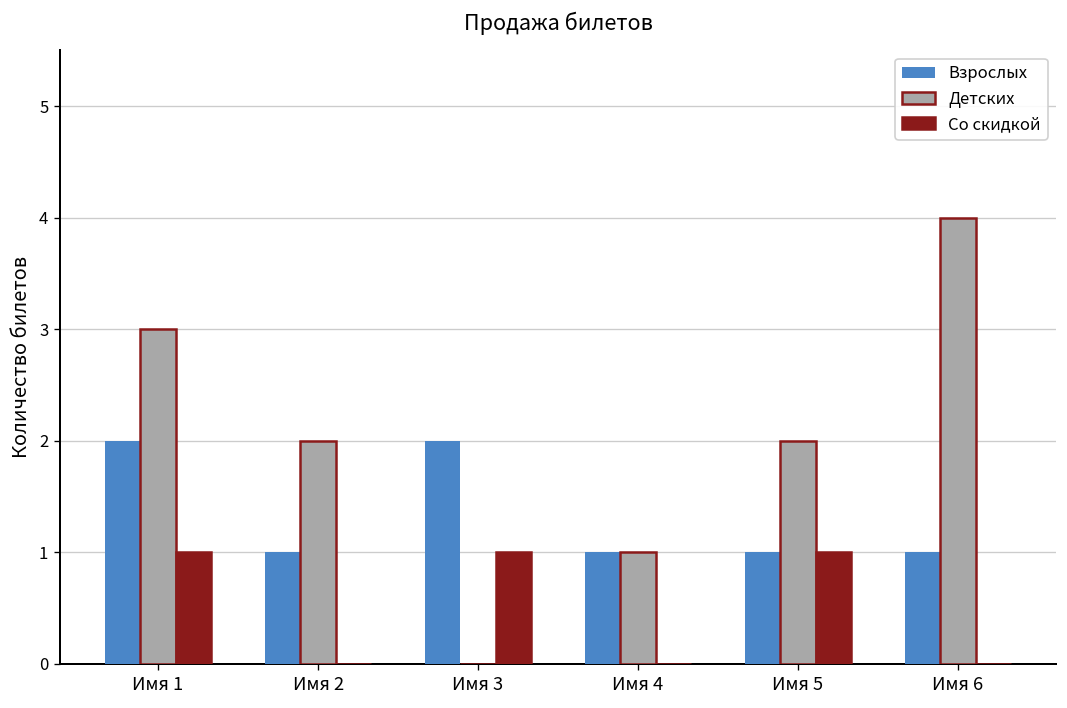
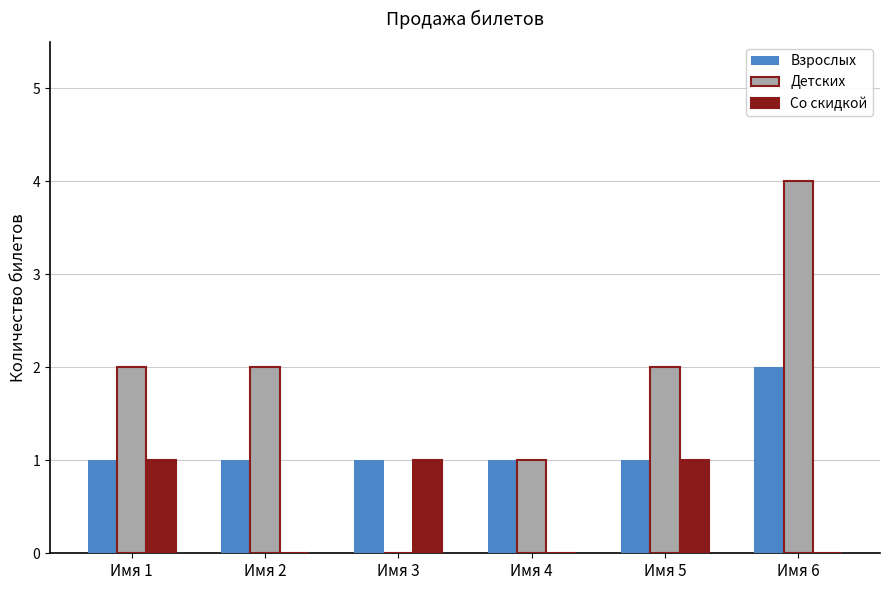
  {
    "Взрослых": {
-     "Имя 1": 2,
+     "Имя 1": 1,
      "Имя 2": 1,
-     "Имя 3": 2,
+     "Имя 3": 1,
      "Имя 4": 1,
      "Имя 5": 1,
-     "Имя 6": 1
+     "Имя 6": 2
    },
    "Детских": {
-     "Имя 1": 3,
+     "Имя 1": 2,
      "Имя 2": 2,
      "Имя 3": 0,
      "Имя 4": 1,
      "Имя 5": 2,
      "Имя 6": 4
    },
    "Со скидкой": {
      "Имя 1": 1,
      "Имя 2": 0,
      "Имя 3": 1,
      "Имя 4": 0,
      "Имя 5": 1,
      "Имя 6": 0
    }
  }
